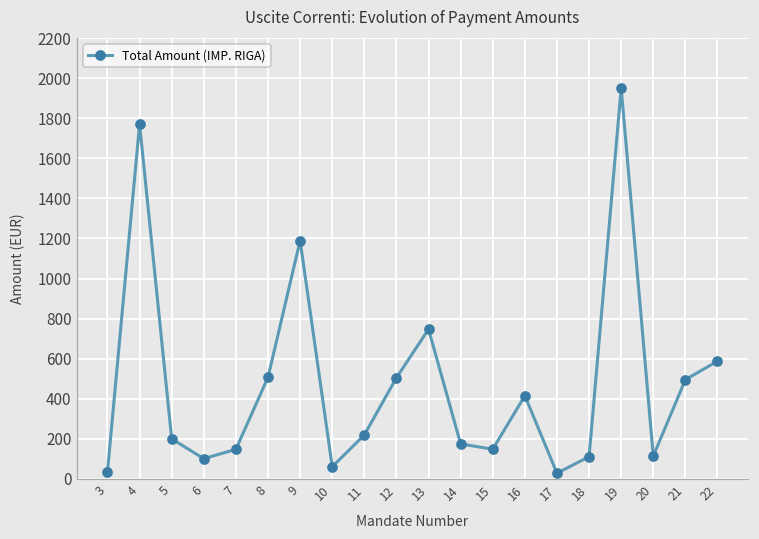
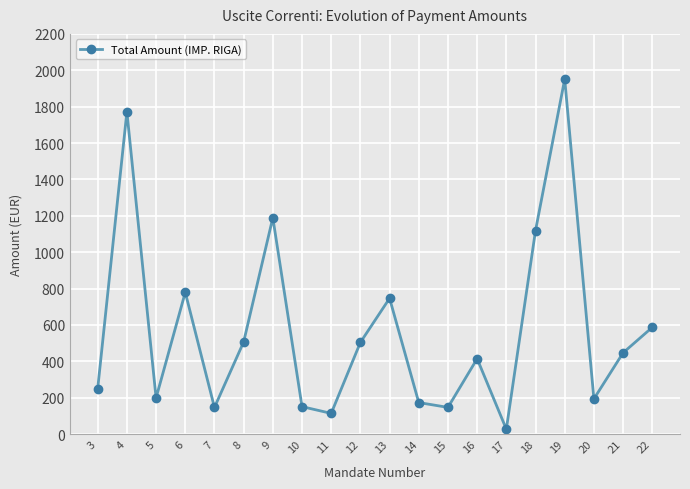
  {
-   "3": 30,
+   "3": 250,
    "4": 1770,
    "5": 200,
-   "6": 100,
+   "6": 780,
    "7": 150,
    "8": 510,
    "9": 1190,
-   "10": 60,
-   "11": 220,
+   "10": 150,
+   "11": 110,
    "12": 500,
    "13": 750,
    "14": 170,
    "15": 150,
    "16": 410,
    "17": 30,
-   "18": 110,
+   "18": 1120,
    "19": 1950,
-   "20": 110,
-   "21": 490,
+   "20": 190,
+   "21": 450,
    "22": 590
  }
